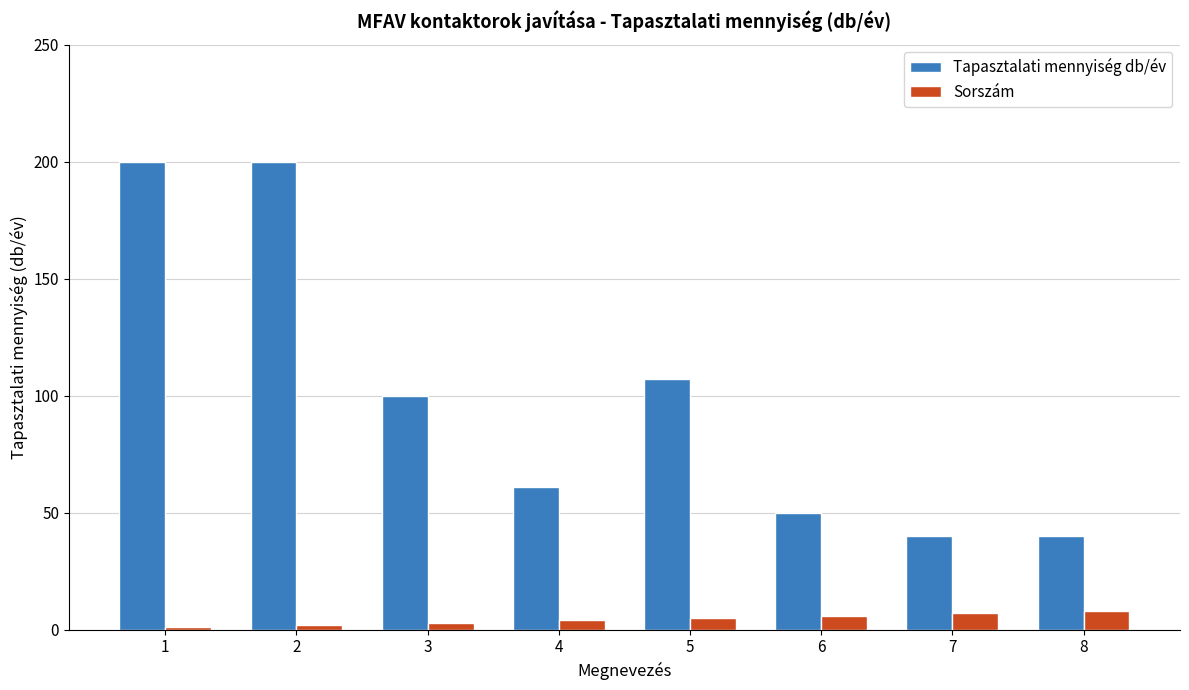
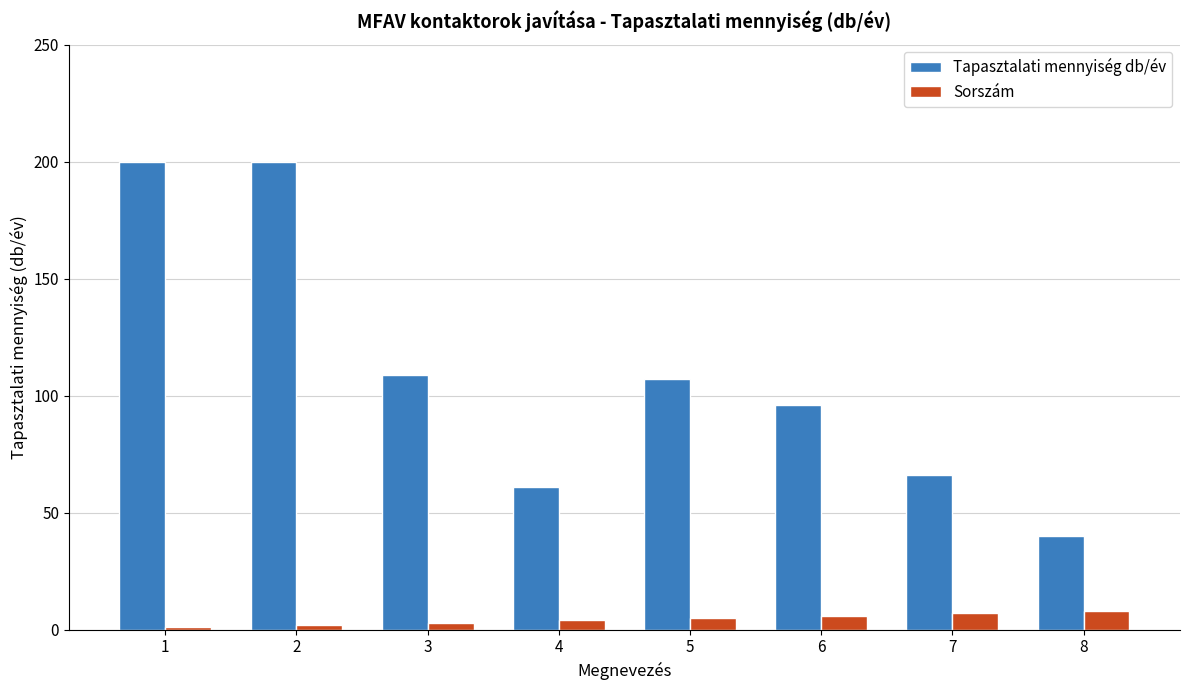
  {
    "Tapasztalati mennyiség db/év": {
      "1": 200,
      "2": 200,
-     "3": 100,
+     "3": 109,
      "4": 61,
      "5": 107,
-     "6": 50,
-     "7": 40,
+     "6": 96,
+     "7": 66,
      "8": 40
    },
    "Sorszám": {
      "2": 2,
      "3": 3,
      "4": 4,
      "5": 5,
      "6": 6,
      "7": 7,
      "8": 8
    }
  }
